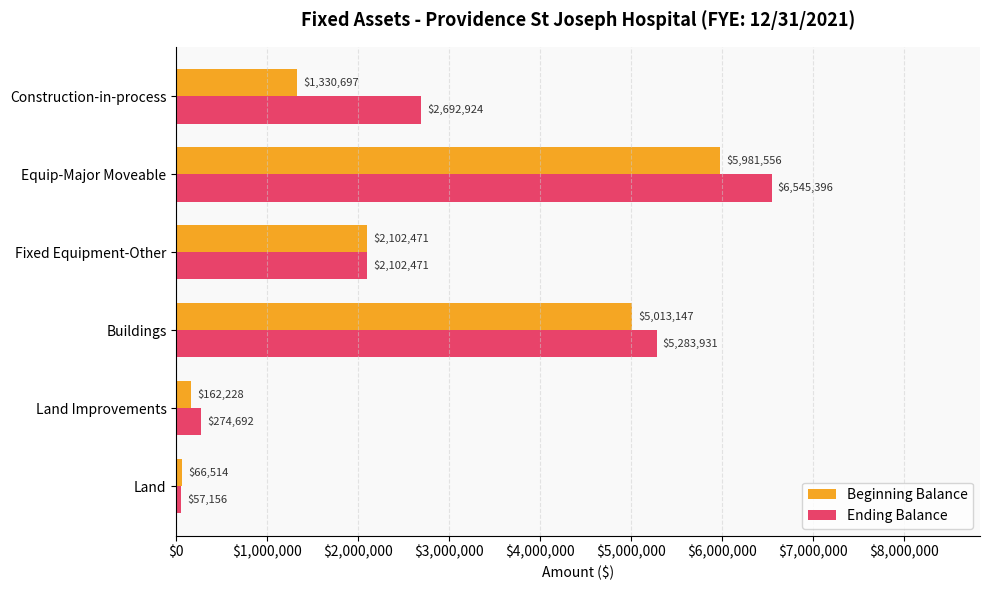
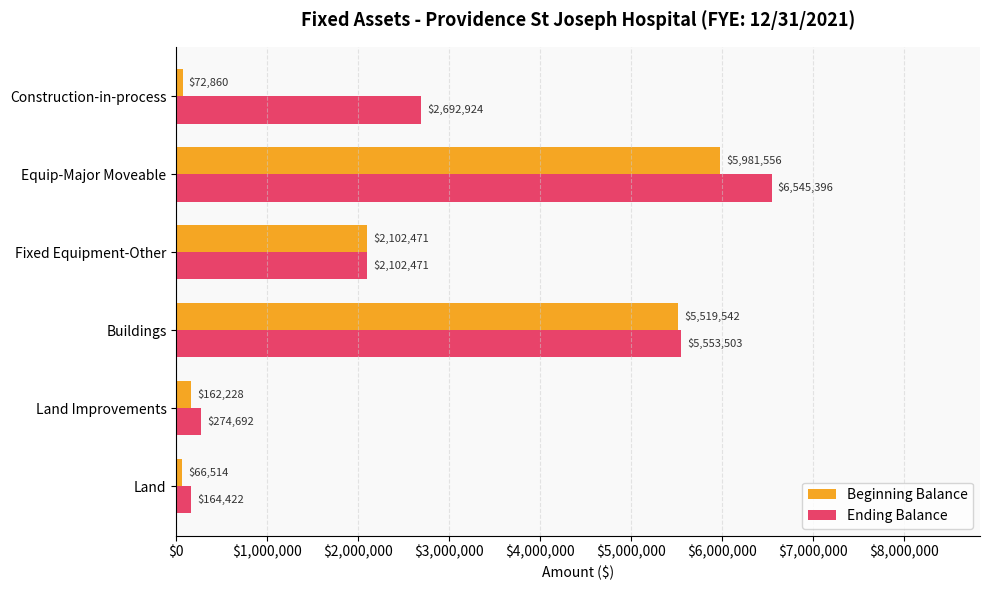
  {
    "Beginning Balance": {
-     "Construction-in-process": "$1,330,697",
+     "Construction-in-process": "$72,860",
      "Equip-Major Moveable": "$5,981,556",
      "Fixed Equipment-Other": "$2,102,471",
-     "Buildings": "$5,013,147",
+     "Buildings": "$5,519,542",
      "Land Improvements": "$162,228",
      "Land": "$66,514"
    },
    "Ending Balance": {
      "Construction-in-process": "$2,692,924",
      "Equip-Major Moveable": "$6,545,396",
      "Fixed Equipment-Other": "$2,102,471",
-     "Buildings": "$5,283,931",
+     "Buildings": "$5,553,503",
      "Land Improvements": "$274,692",
-     "Land": "$57,156"
+     "Land": "$164,422"
    }
  }
